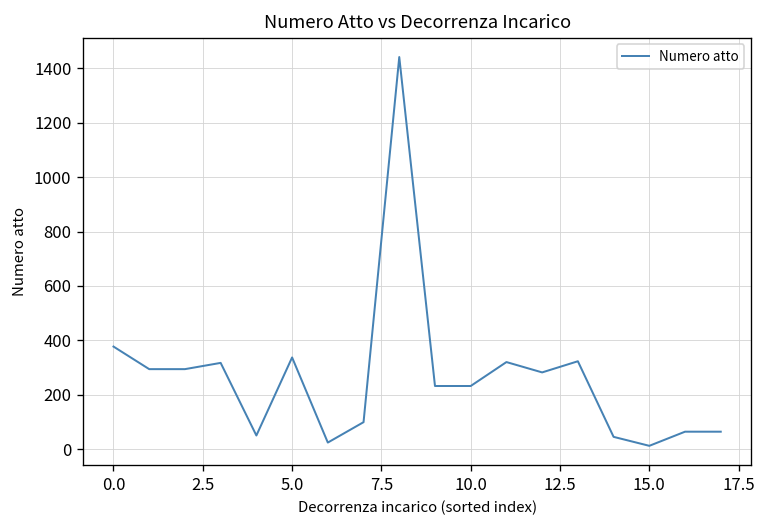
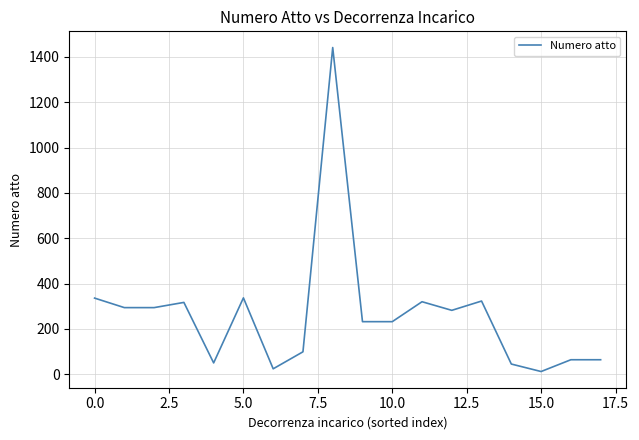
  {
-   "0.0": 380,
+   "0.0": 340,
    "5.0": 340,
    "10.0": 230,
    "15.0": 10
  }
